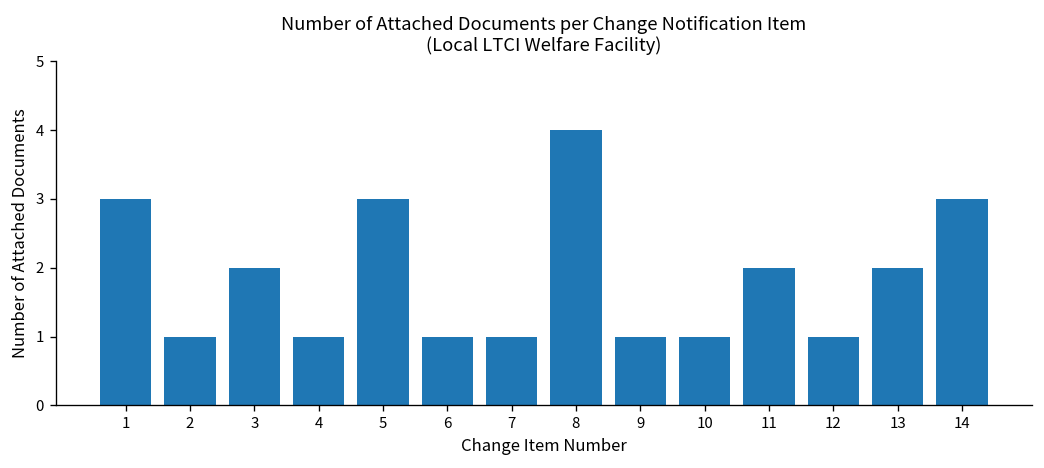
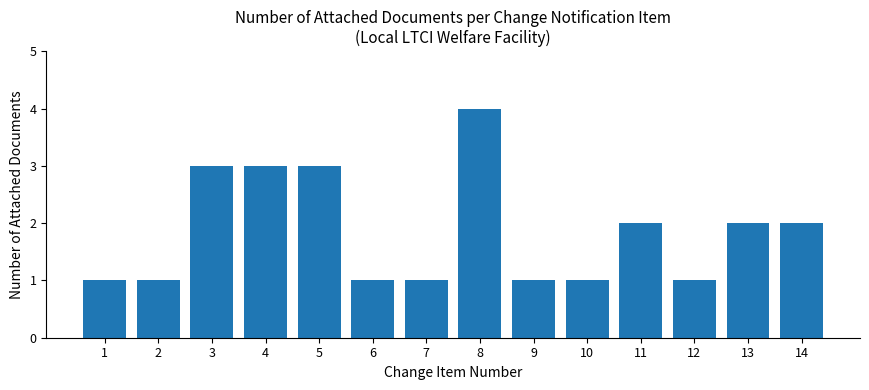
  {
-   "1": 3,
+   "1": 1,
    "2": 1,
-   "3": 2,
-   "4": 1,
+   "3": 3,
+   "4": 3,
    "5": 3,
    "6": 1,
    "7": 1,
    "8": 4,
    "9": 1,
    "10": 1,
    "11": 2,
    "12": 1,
    "13": 2,
-   "14": 3
+   "14": 2
  }
